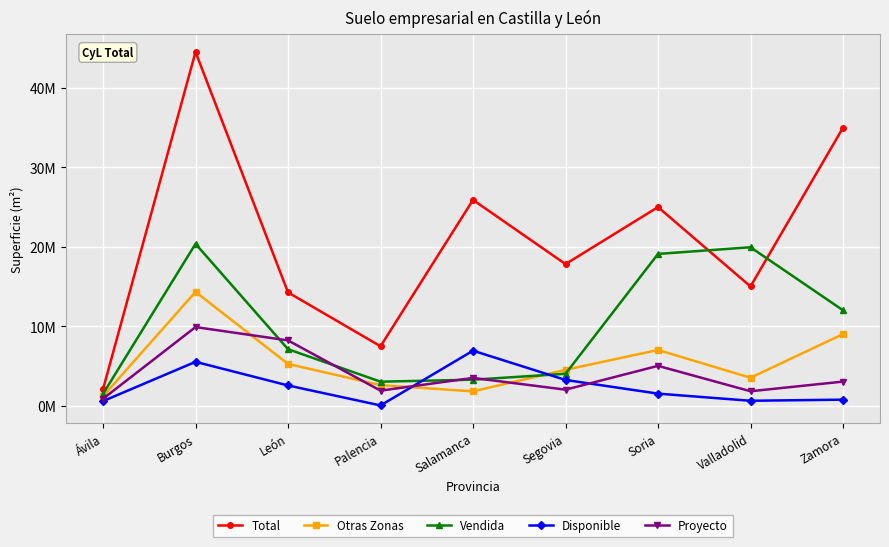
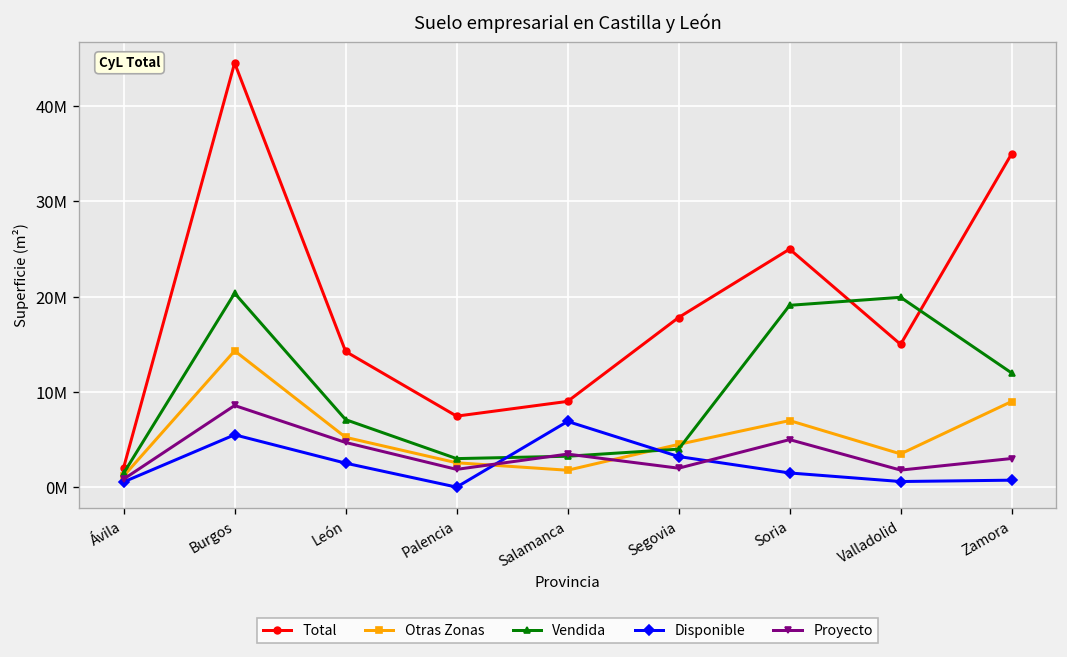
  {
    "Total": {
      "Ávila": 2000000,
      "Burgos": 45000000,
      "León": 14000000,
      "Palencia": 7000000,
-     "Salamanca": 26000000,
+     "Salamanca": 9000000,
      "Segovia": 18000000,
      "Soria": 25000000,
      "Valladolid": 15000000,
      "Zamora": 35000000
    },
    "Otras Zonas": {
      "Burgos": 14000000,
      "León": 5000000,
      "Palencia": 3000000,
      "Salamanca": 2000000,
      "Segovia": 5000000,
      "Soria": 7000000,
      "Valladolid": 4000000,
      "Zamora": 9000000
    },
    "Vendida": {
      "Burgos": 20000000,
      "León": 7000000,
      "Palencia": 3000000,
      "Segovia": 4000000,
      "Soria": 19000000,
      "Valladolid": 20000000,
      "Zamora": 12000000
    },
    "Disponible": {
      "Burgos": 6000000,
      "León": 3000000,
      "Palencia": 0,
      "Salamanca": 7000000,
      "Segovia": 3000000,
      "Soria": 2000000,
      "Valladolid": 1000000,
      "Zamora": 1000000
    },
    "Proyecto": {
-     "Burgos": 10000000,
-     "León": 8000000,
+     "Burgos": 9000000,
+     "León": 5000000,
      "Palencia": 2000000,
      "Segovia": 2000000,
      "Soria": 5000000,
      "Valladolid": 2000000,
      "Zamora": 3000000
    }
  }
